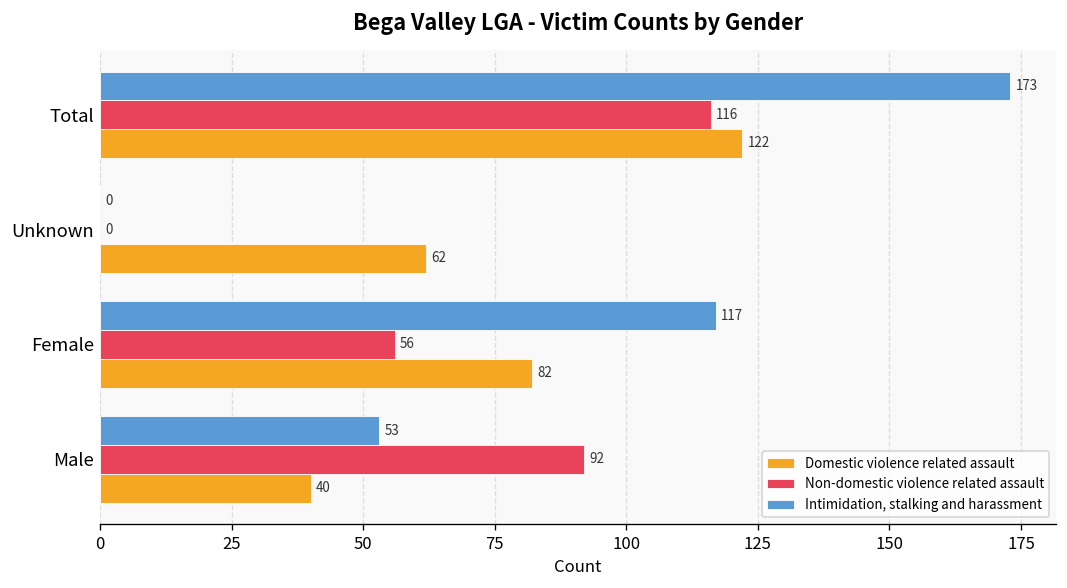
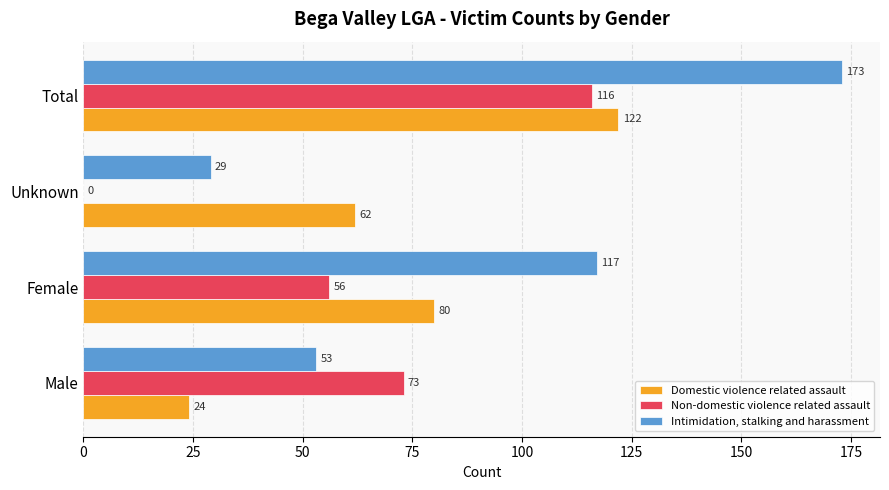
  {
    "Domestic violence related assault": {
      "Total": 122,
      "Unknown": 62,
-     "Female": 82,
-     "Male": 40
+     "Female": 80,
+     "Male": 24
    },
    "Non-domestic violence related assault": {
      "Total": 116,
      "Unknown": 0,
      "Female": 56,
-     "Male": 92
+     "Male": 73
    },
    "Intimidation, stalking and harassment": {
      "Total": 173,
-     "Unknown": 0,
+     "Unknown": 29,
      "Female": 117,
      "Male": 53
    }
  }
